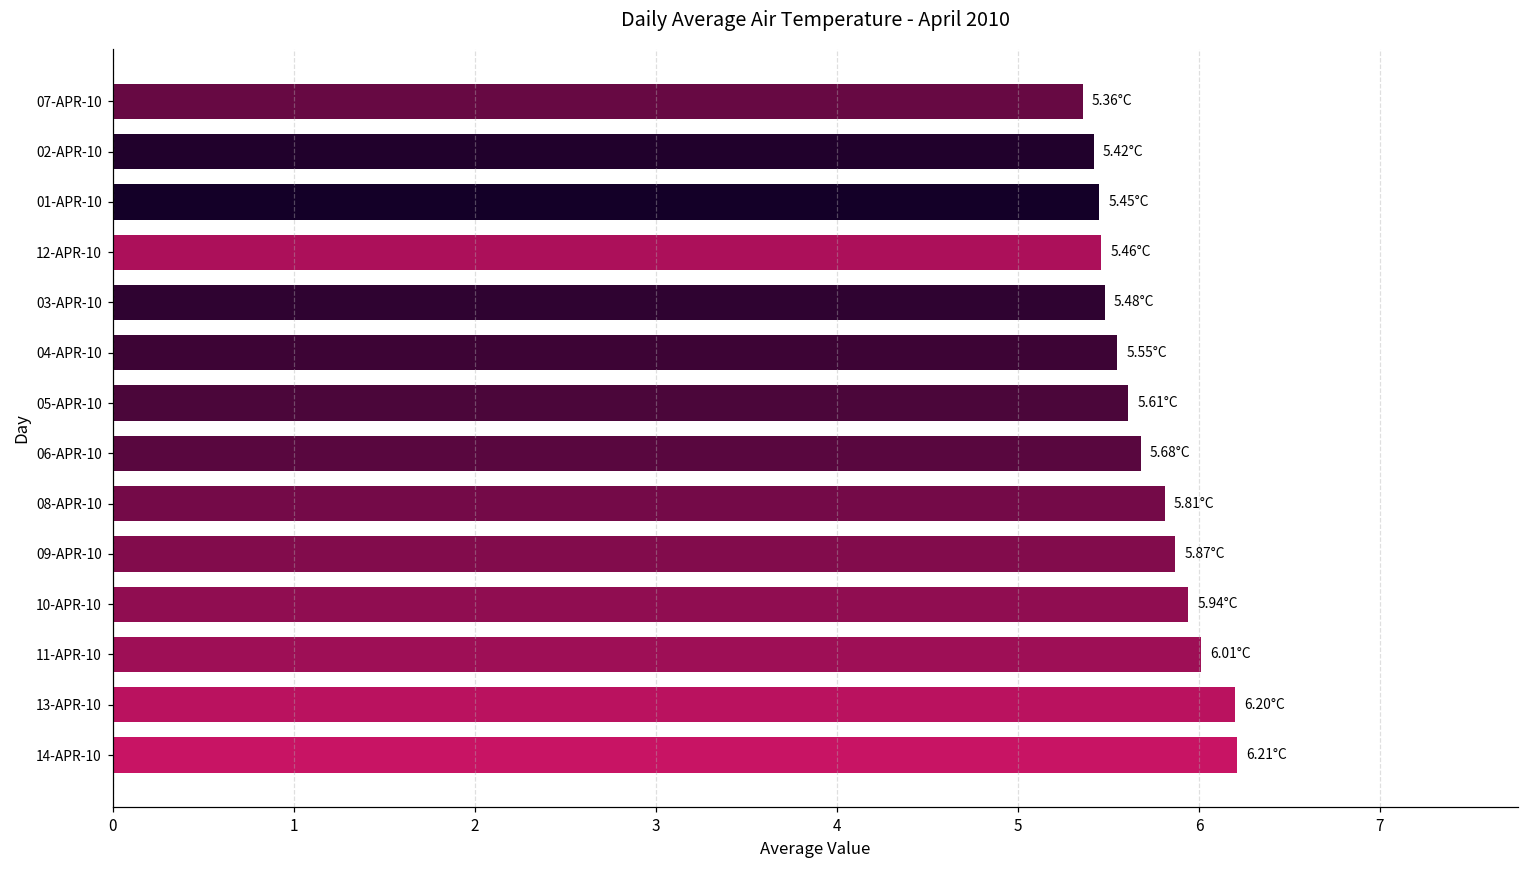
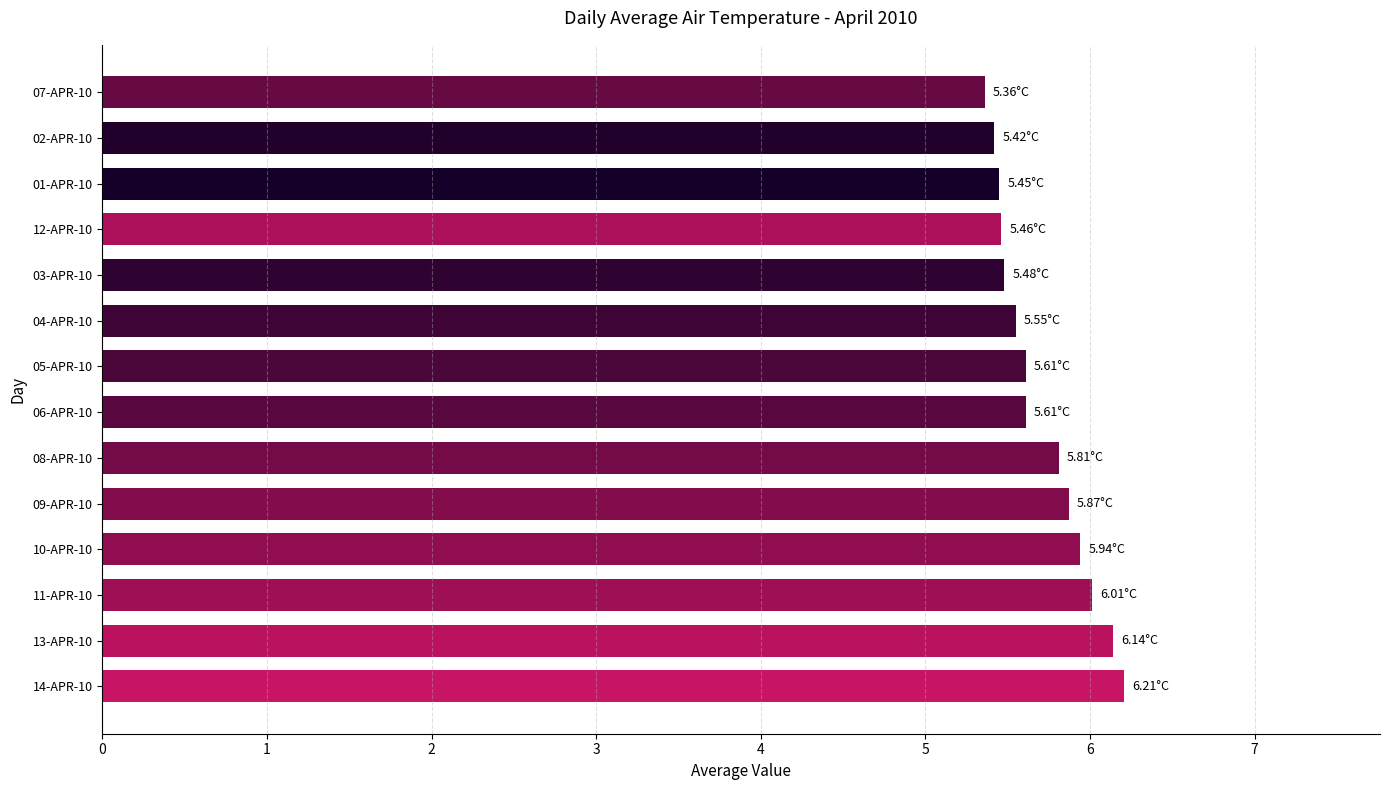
  {
    "07-APR-10": "5.36°C",
    "02-APR-10": "5.42°C",
    "01-APR-10": "5.45°C",
    "12-APR-10": "5.46°C",
    "03-APR-10": "5.48°C",
    "04-APR-10": "5.55°C",
    "05-APR-10": "5.61°C",
-   "06-APR-10": "5.68°C",
+   "06-APR-10": "5.61°C",
    "08-APR-10": "5.81°C",
    "09-APR-10": "5.87°C",
    "10-APR-10": "5.94°C",
    "11-APR-10": "6.01°C",
-   "13-APR-10": "6.20°C",
+   "13-APR-10": "6.14°C",
    "14-APR-10": "6.21°C"
  }
